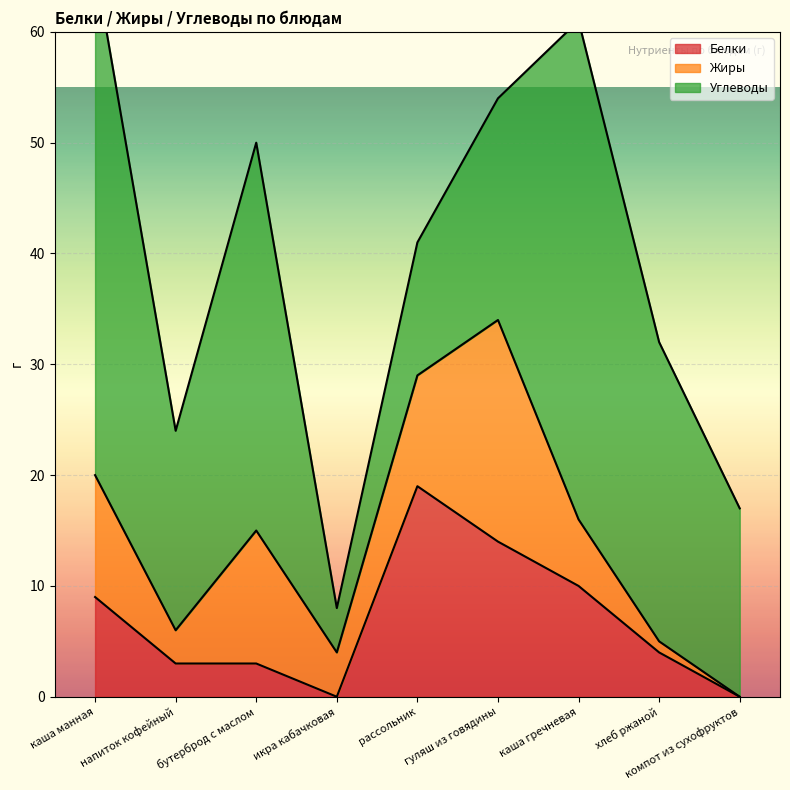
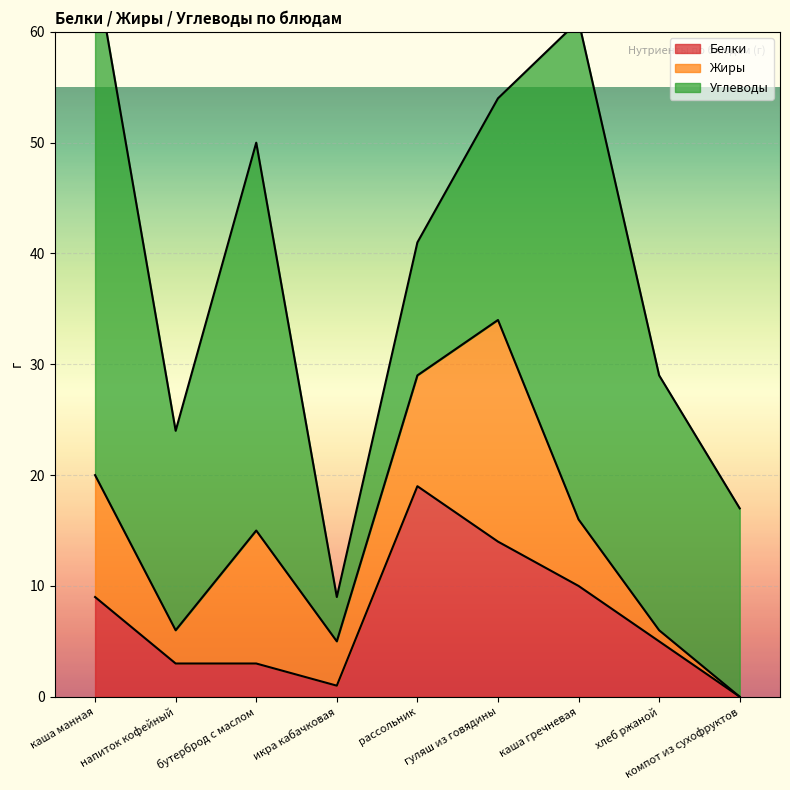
  {
    "Белки": {
      "каша манная": 9,
      "напиток кофейный": 3,
      "бутерброд с маслом": 3,
-     "икра кабачковая": 0,
+     "икра кабачковая": 1,
      "рассольник": 19,
      "гуляш из говядины": 14,
      "каша гречневая": 10,
-     "хлеб ржаной": 4
+     "хлеб ржаной": 5
    },
    "Жиры": {
      "каша манная": 11,
      "напиток кофейный": 3,
      "бутерброд с маслом": 12,
      "икра кабачковая": 4,
      "рассольник": 10,
      "гуляш из говядины": 20,
      "каша гречневая": 6,
      "хлеб ржаной": 1
    },
    "Углеводы": {
      "напиток кофейный": 18,
      "бутерброд с маслом": 35,
      "икра кабачковая": 4,
      "рассольник": 12,
      "гуляш из говядины": 20,
-     "хлеб ржаной": 27,
+     "хлеб ржаной": 23,
      "компот из сухофруктов": 17
    }
  }
